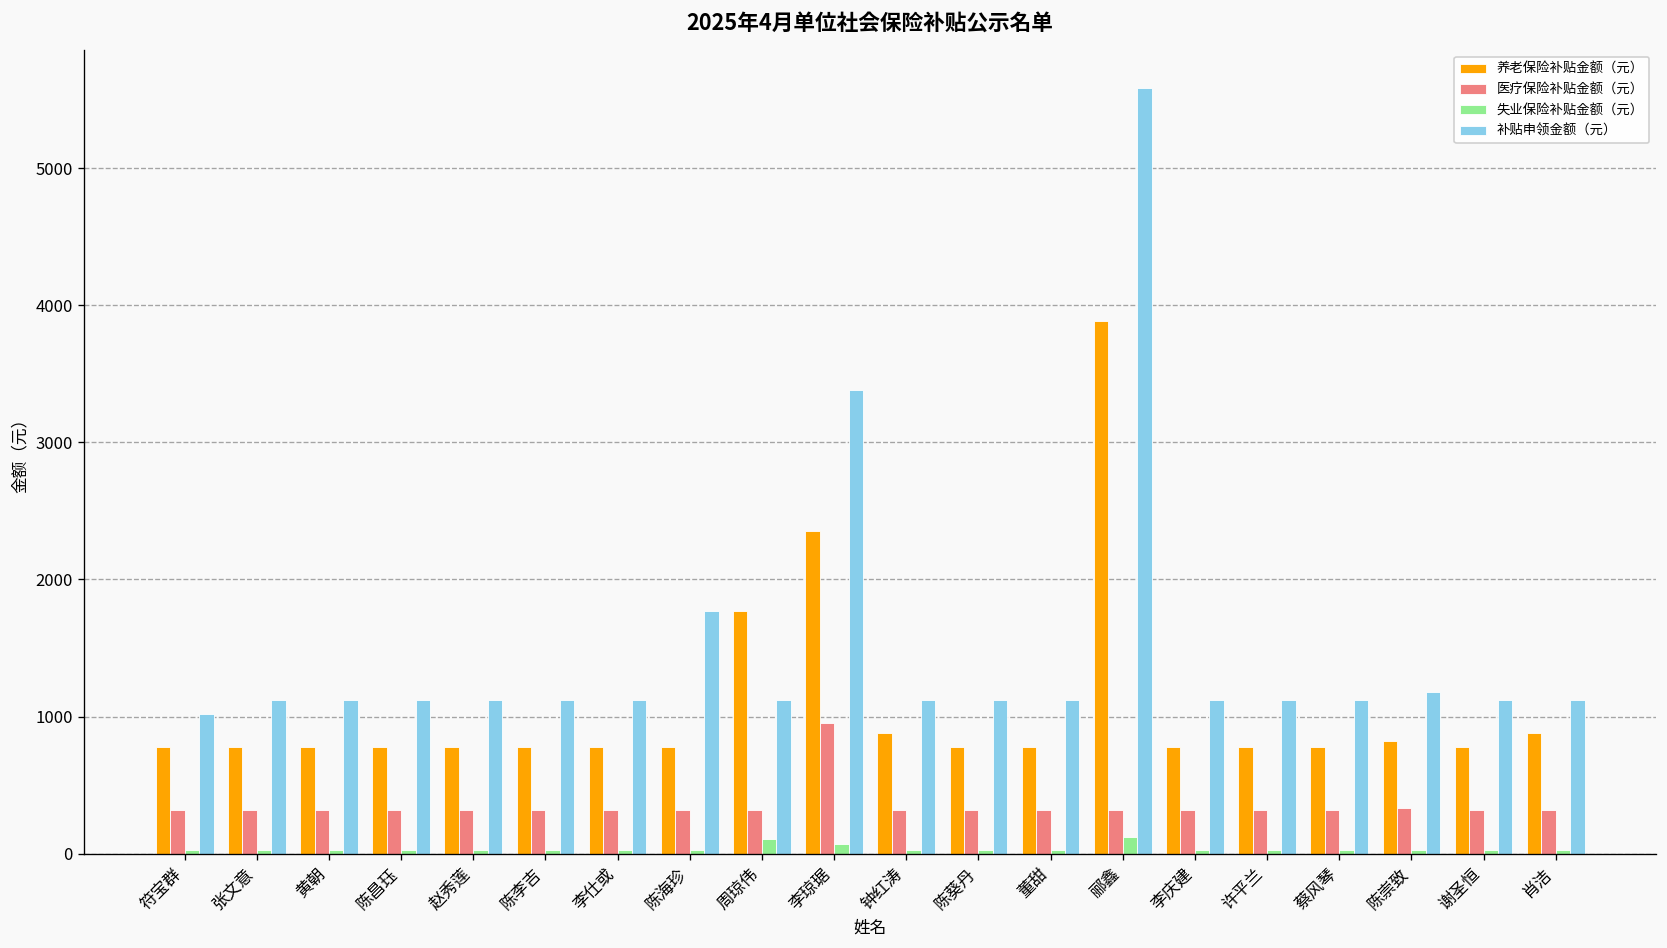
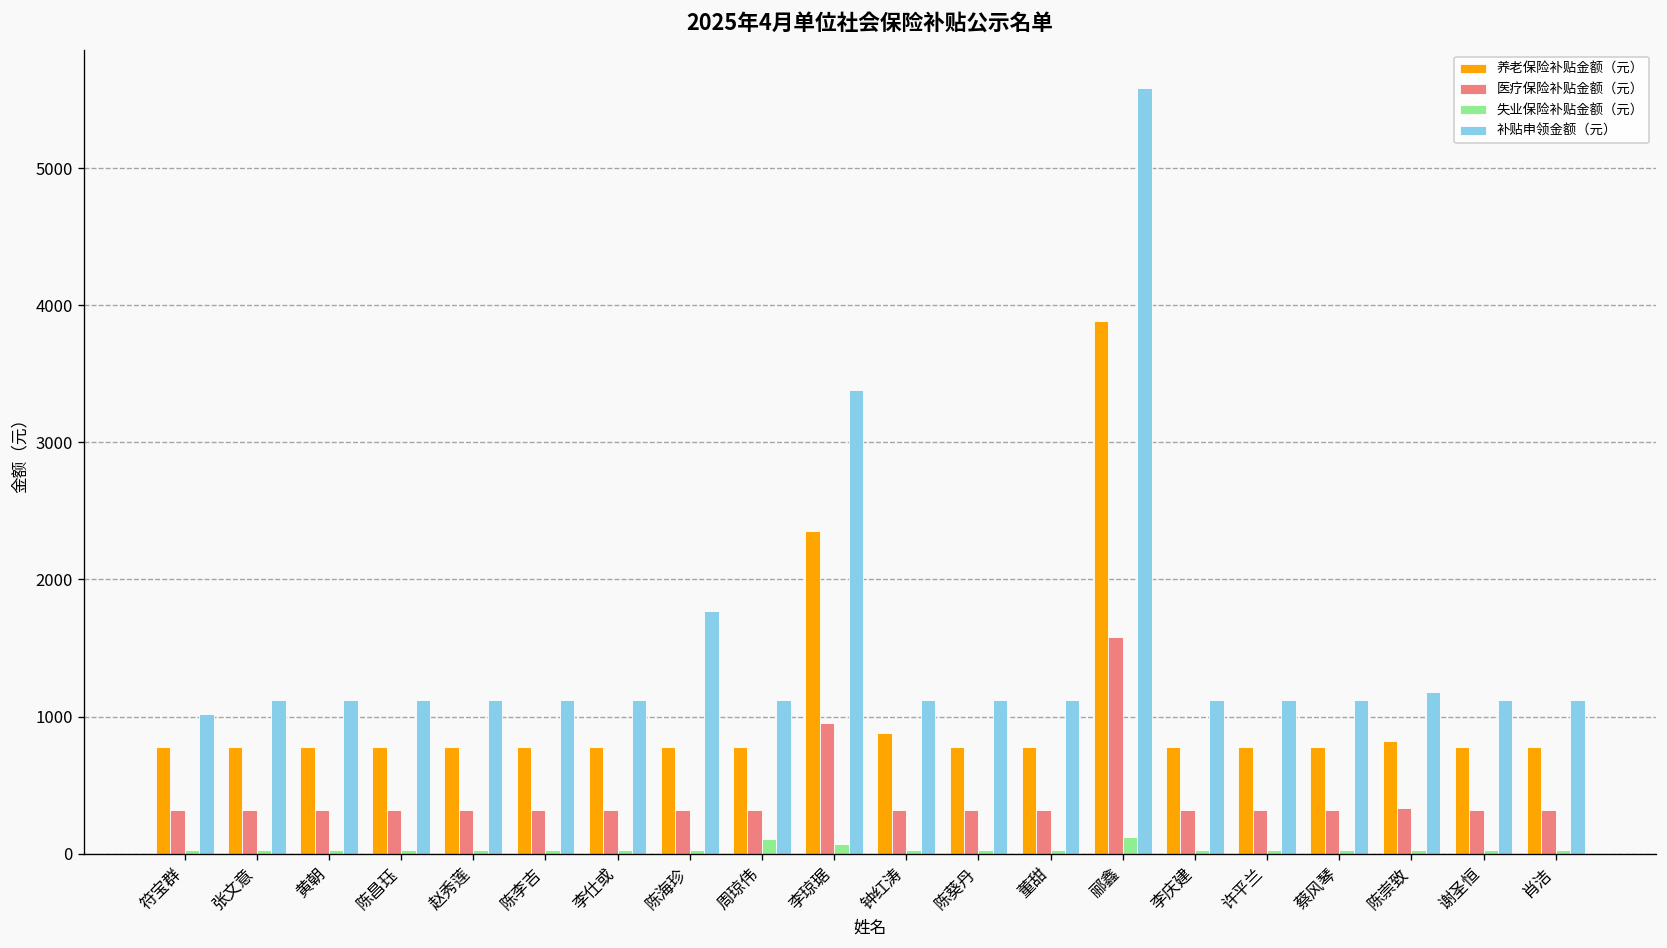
  {
    "养老保险补贴金额（元）": {
      "符宝群": 780,
      "张文意": 780,
      "黄朝": 780,
      "陈昌珏": 780,
      "赵秀莲": 780,
      "陈李吉": 780,
      "李仕或": 780,
      "陈海珍": 780,
-     "周琼伟": 1770,
+     "周琼伟": 780,
      "李琼琚": 2350,
      "钟红涛": 880,
      "陈葵丹": 780,
      "董甜": 780,
      "郦鑫": 3880,
      "李庆建": 780,
      "许平兰": 780,
      "蔡风琴": 780,
      "陈崇致": 820,
      "谢圣恒": 780,
-     "肖洁": 880
+     "肖洁": 780
    },
    "医疗保险补贴金额（元）": {
      "符宝群": 320,
      "张文意": 320,
      "黄朝": 320,
      "陈昌珏": 320,
      "赵秀莲": 320,
      "陈李吉": 320,
      "李仕或": 320,
      "陈海珍": 320,
      "周琼伟": 320,
      "李琼琚": 950,
      "钟红涛": 320,
      "陈葵丹": 320,
      "董甜": 320,
-     "郦鑫": 320,
+     "郦鑫": 1580,
      "李庆建": 320,
      "许平兰": 320,
      "蔡风琴": 320,
      "陈崇致": 330,
      "谢圣恒": 320,
      "肖洁": 320
    },
    "失业保险补贴金额（元）": {
      "符宝群": 20,
      "张文意": 20,
      "黄朝": 20,
      "陈昌珏": 20,
      "赵秀莲": 20,
      "陈李吉": 20,
      "李仕或": 20,
      "陈海珍": 20,
      "周琼伟": 110,
      "李琼琚": 70,
      "钟红涛": 20,
      "陈葵丹": 20,
      "董甜": 20,
      "郦鑫": 120,
      "李庆建": 20,
      "许平兰": 20,
      "蔡风琴": 20,
      "陈崇致": 30,
      "谢圣恒": 20,
      "肖洁": 20
    },
    "补贴申领金额（元）": {
      "符宝群": 1020,
      "张文意": 1120,
      "黄朝": 1120,
      "陈昌珏": 1120,
      "赵秀莲": 1120,
      "陈李吉": 1120,
      "李仕或": 1120,
      "陈海珍": 1770,
      "周琼伟": 1120,
      "李琼琚": 3380,
      "钟红涛": 1120,
      "陈葵丹": 1120,
      "董甜": 1120,
      "郦鑫": 5580,
      "李庆建": 1120,
      "许平兰": 1120,
      "蔡风琴": 1120,
      "陈崇致": 1180,
      "谢圣恒": 1120,
      "肖洁": 1120
    }
  }
